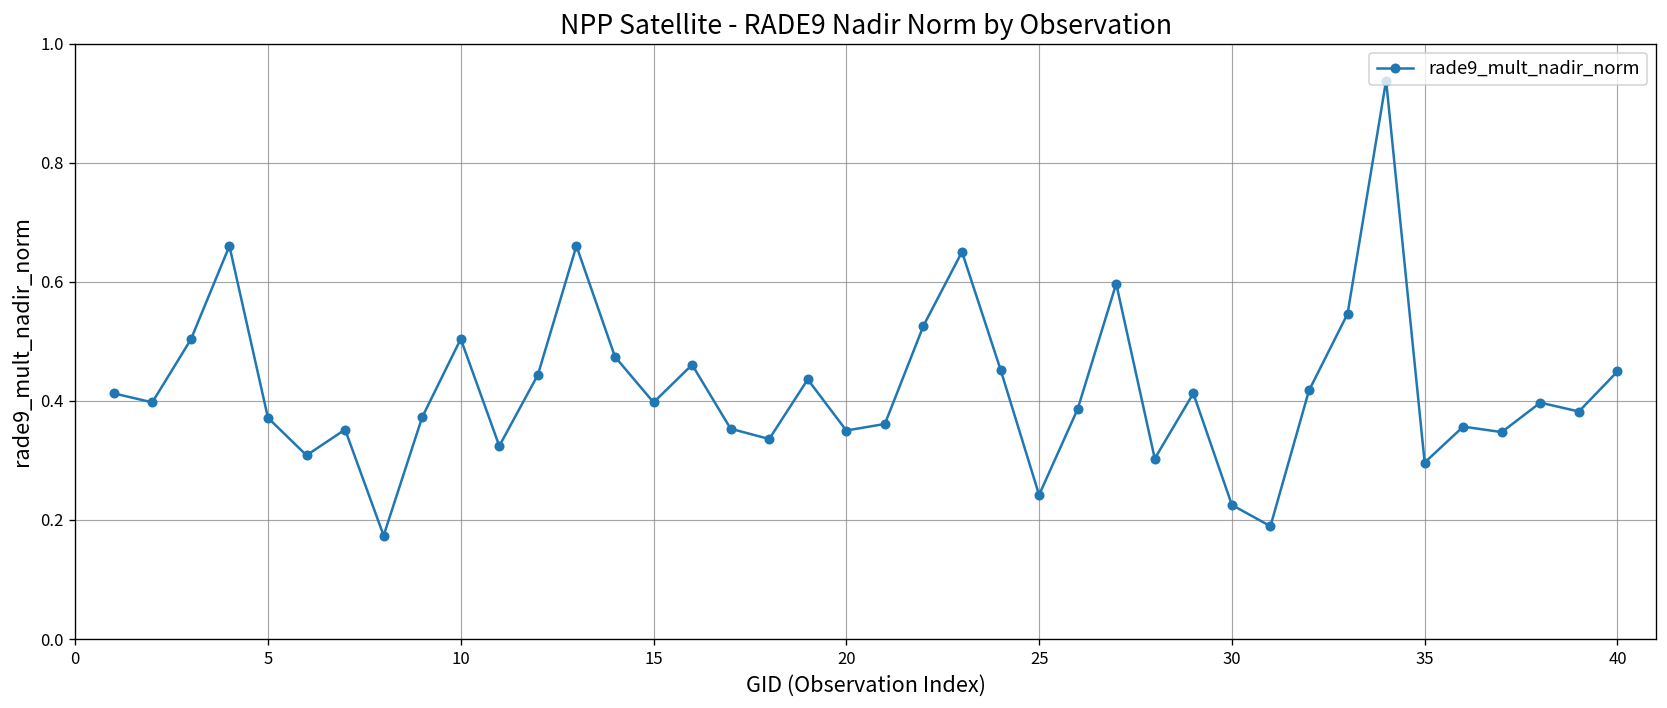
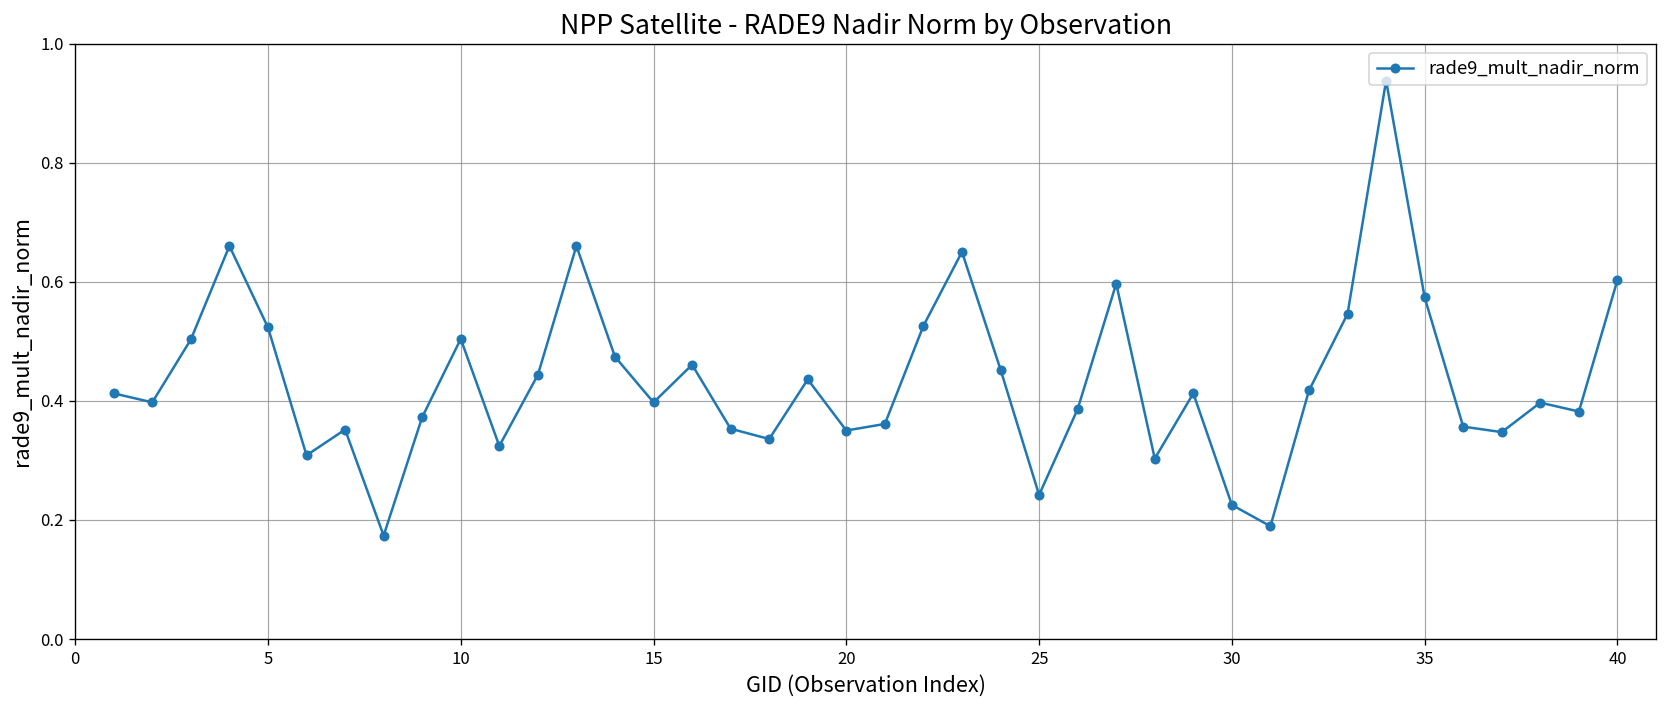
  {
-   "5": 0.37,
+   "5": 0.52,
    "10": 0.50,
    "15": 0.40,
    "20": 0.35,
    "25": 0.24,
    "30": 0.23,
-   "35": 0.30,
-   "40": 0.45
+   "35": 0.57,
+   "40": 0.60
  }
